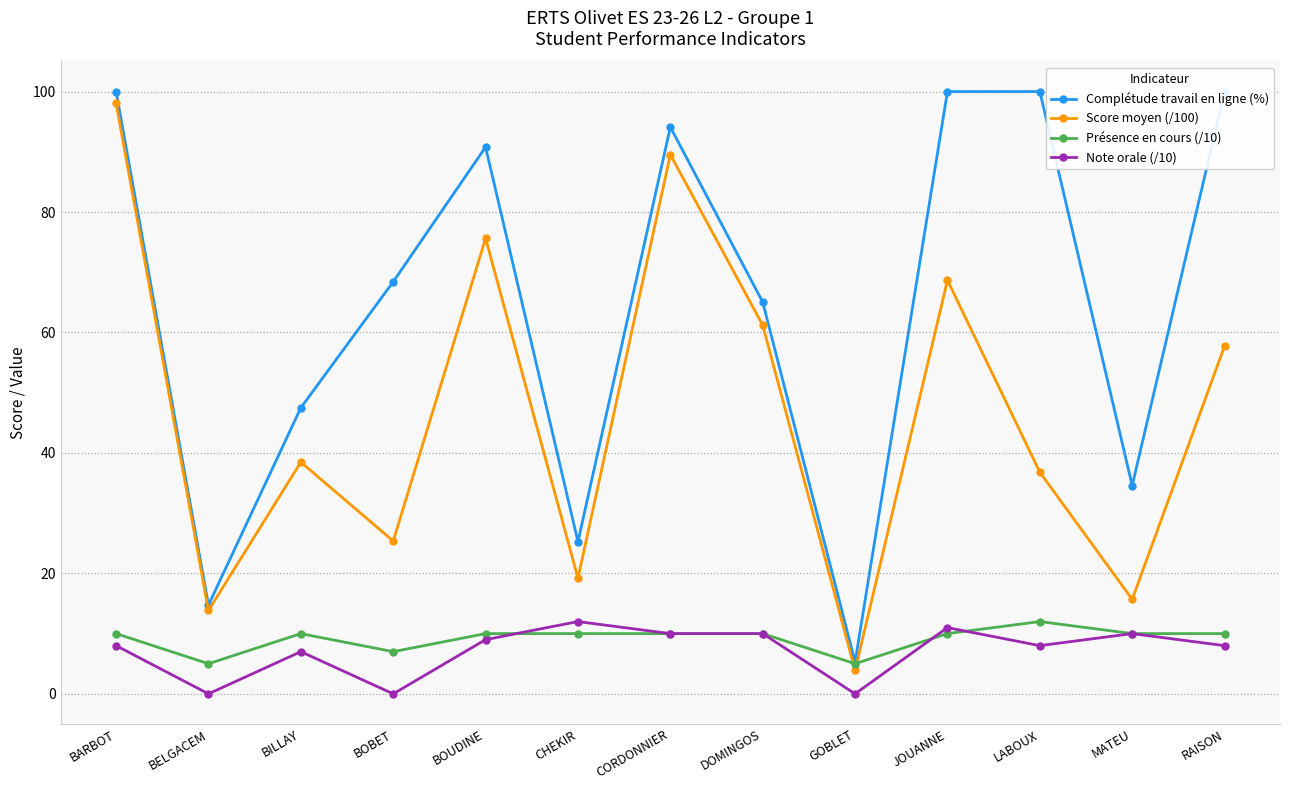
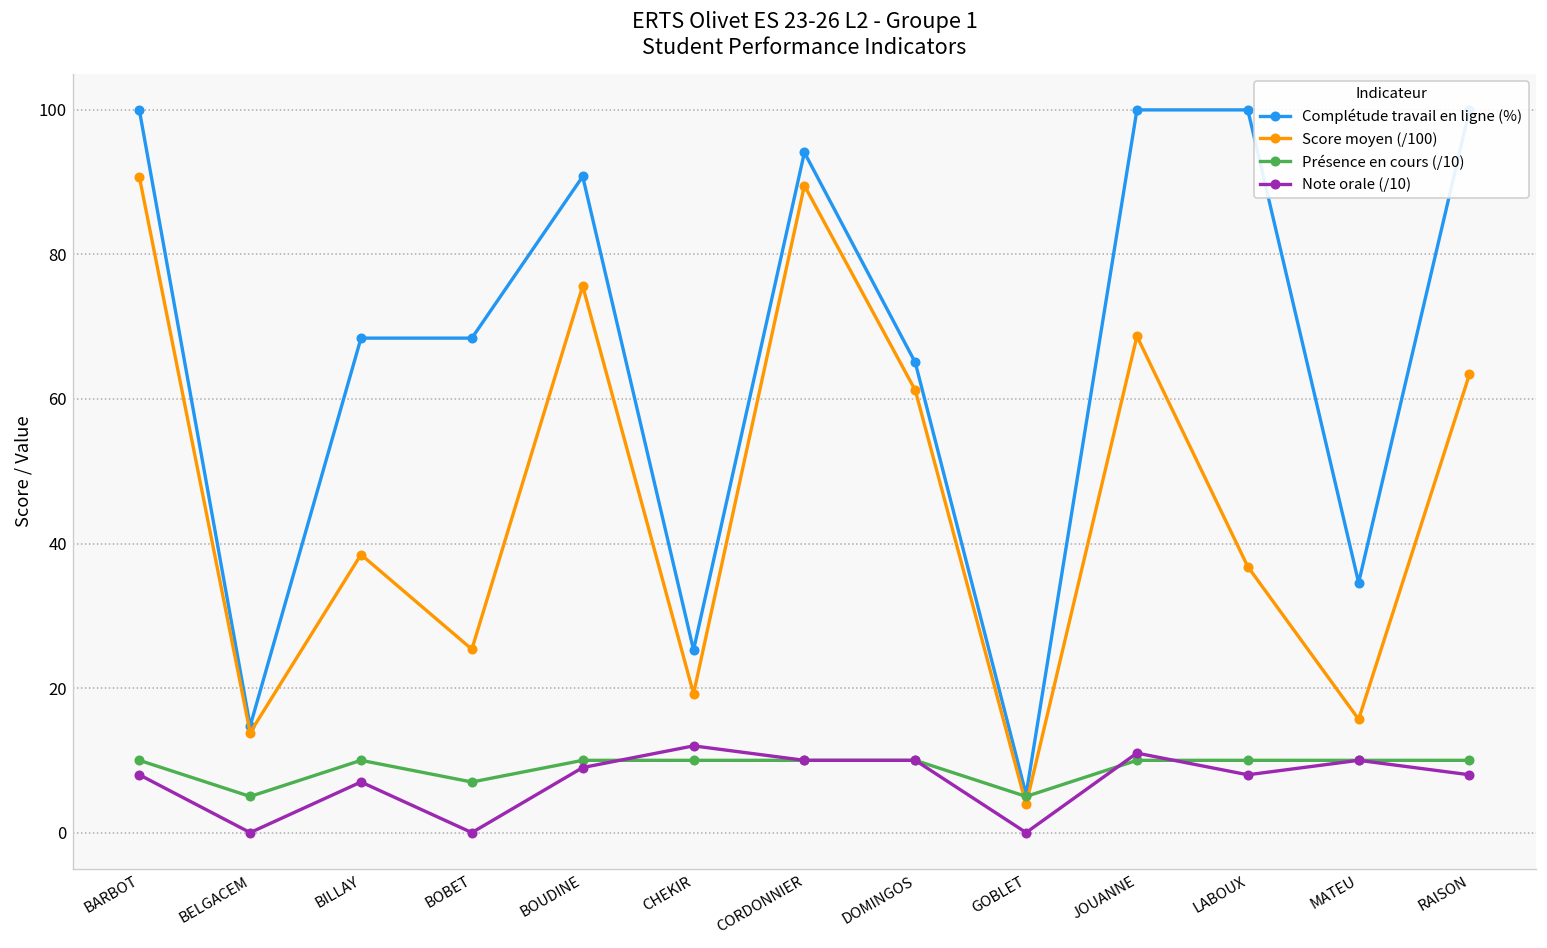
  {
    "Complétude travail en ligne (%)": {
      "BARBOT": 100,
      "BELGACEM": 15,
-     "BILLAY": 48,
+     "BILLAY": 68,
      "BOBET": 68,
      "BOUDINE": 91,
      "CHEKIR": 25,
      "CORDONNIER": 94,
      "DOMINGOS": 65,
      "JOUANNE": 100,
      "LABOUX": 100,
      "MATEU": 35
    },
    "Score moyen (/100)": {
-     "BARBOT": 98,
+     "BARBOT": 91,
      "BELGACEM": 14,
      "BILLAY": 38,
      "BOBET": 25,
      "BOUDINE": 76,
      "CHEKIR": 19,
      "CORDONNIER": 90,
      "DOMINGOS": 61,
      "GOBLET": 4,
      "JOUANNE": 69,
      "LABOUX": 37,
      "MATEU": 16,
-     "RAISON": 58
+     "RAISON": 63
    },
    "Présence en cours (/10)": {
      "BARBOT": 10,
      "BELGACEM": 5,
      "BILLAY": 10,
      "BOBET": 7,
      "BOUDINE": 10,
      "CHEKIR": 10,
      "JOUANNE": 10,
-     "LABOUX": 12,
+     "LABOUX": 10,
      "RAISON": 10
    },
    "Note orale (/10)": {
      "BARBOT": 8,
      "BELGACEM": 0,
      "BILLAY": 7,
      "BOBET": 0,
      "BOUDINE": 9,
      "CHEKIR": 12,
      "GOBLET": 0,
      "JOUANNE": 11,
      "LABOUX": 8,
      "RAISON": 8
    }
  }
